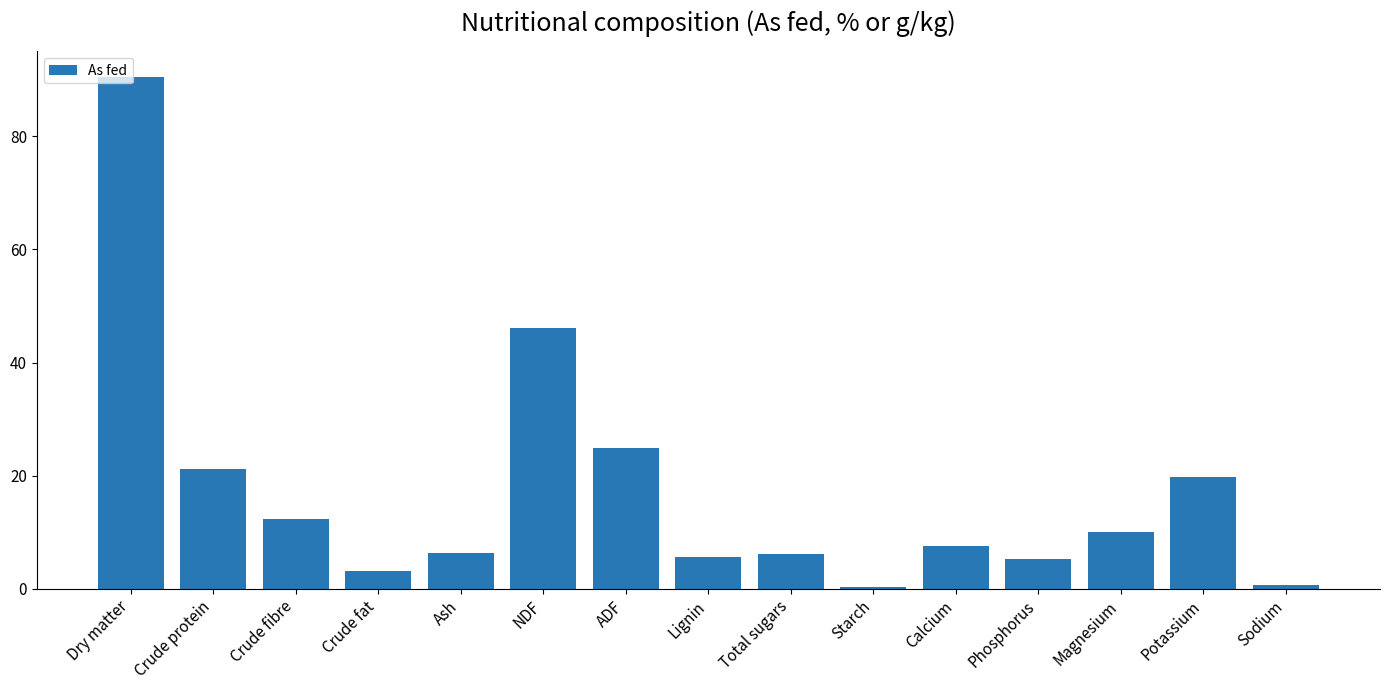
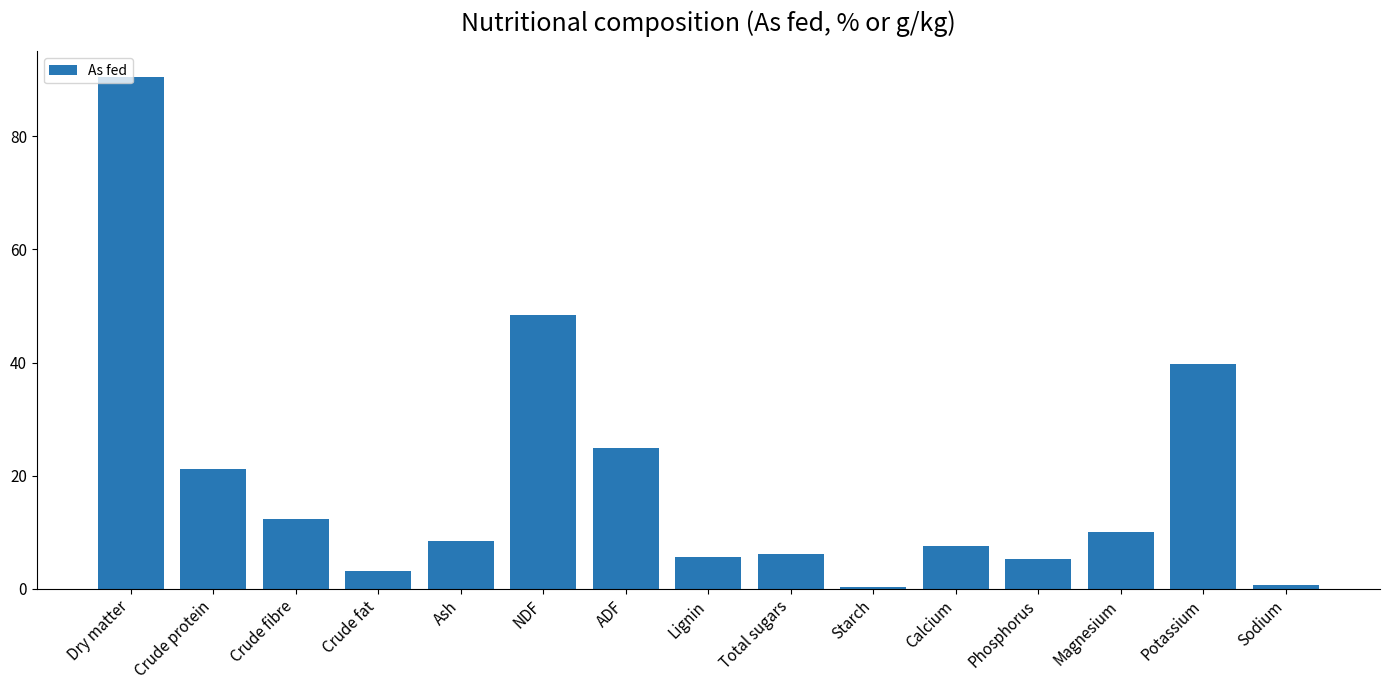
  {
    "Crude protein": 21,
    "Crude fibre": 12,
    "Crude fat": 3,
-   "Ash": 6,
-   "NDF": 46,
+   "Ash": 8,
+   "NDF": 49,
    "ADF": 25,
    "Lignin": 6,
    "Total sugars": 6,
    "Calcium": 8,
    "Phosphorus": 5,
    "Magnesium": 10,
-   "Potassium": 20,
+   "Potassium": 40,
    "Sodium": 1
  }
